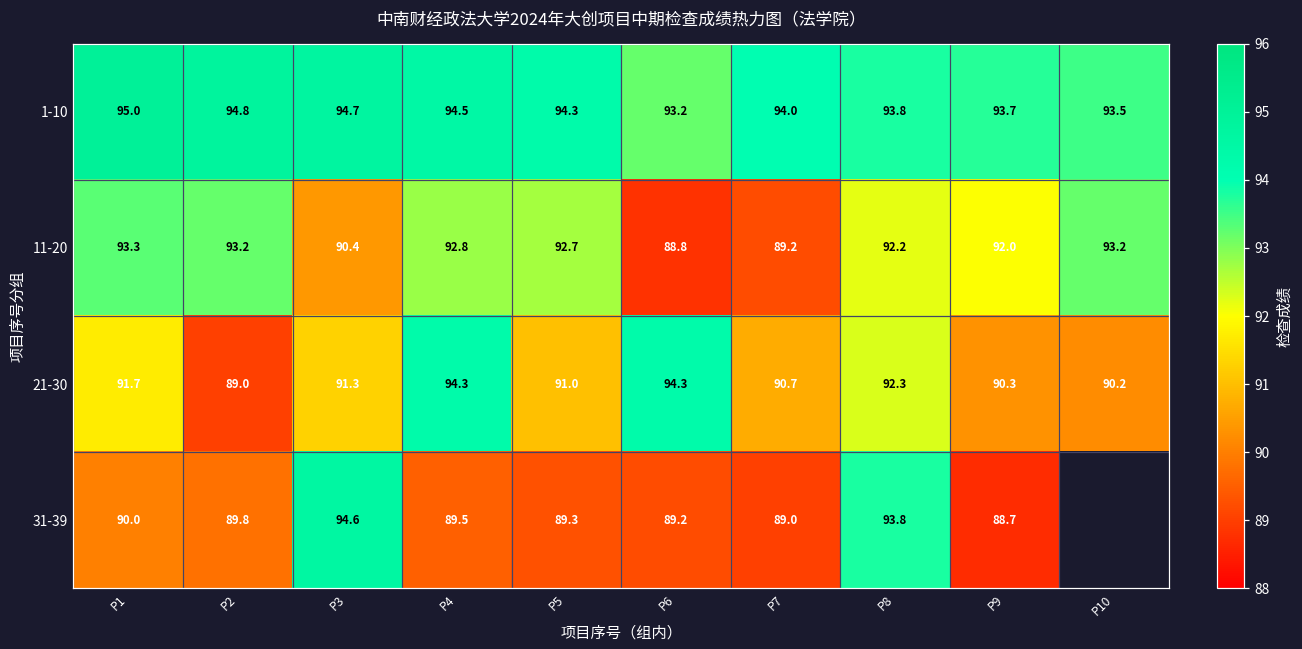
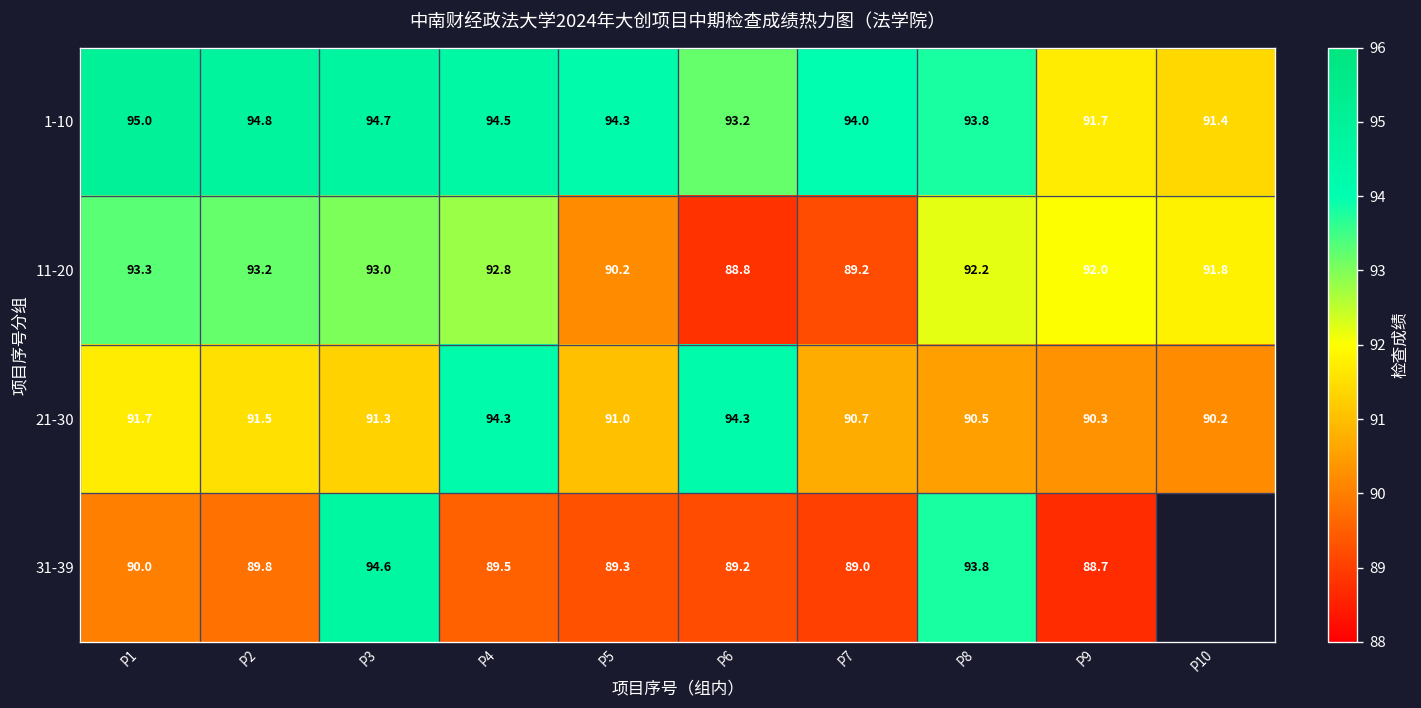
  {
    "1-10": {
      "P1": 95.0,
      "P2": 94.8,
      "P3": 94.7,
      "P4": 94.5,
      "P5": 94.3,
      "P6": 93.2,
      "P7": 94.0,
      "P8": 93.8,
-     "P9": 93.7,
-     "P10": 93.5
+     "P9": 91.7,
+     "P10": 91.4
    },
    "11-20": {
      "P1": 93.3,
      "P2": 93.2,
-     "P3": 90.4,
+     "P3": 93.0,
      "P4": 92.8,
-     "P5": 92.7,
+     "P5": 90.2,
      "P6": 88.8,
      "P7": 89.2,
      "P8": 92.2,
      "P9": 92.0,
-     "P10": 93.2
+     "P10": 91.8
    },
    "21-30": {
      "P1": 91.7,
-     "P2": 89.0,
+     "P2": 91.5,
      "P3": 91.3,
      "P4": 94.3,
      "P5": 91.0,
      "P6": 94.3,
      "P7": 90.7,
-     "P8": 92.3,
+     "P8": 90.5,
      "P9": 90.3,
      "P10": 90.2
    },
    "31-39": {
      "P1": 90.0,
      "P2": 89.8,
      "P3": 94.6,
      "P4": 89.5,
      "P5": 89.3,
      "P6": 89.2,
      "P7": 89.0,
      "P8": 93.8,
      "P9": 88.7
    }
  }
